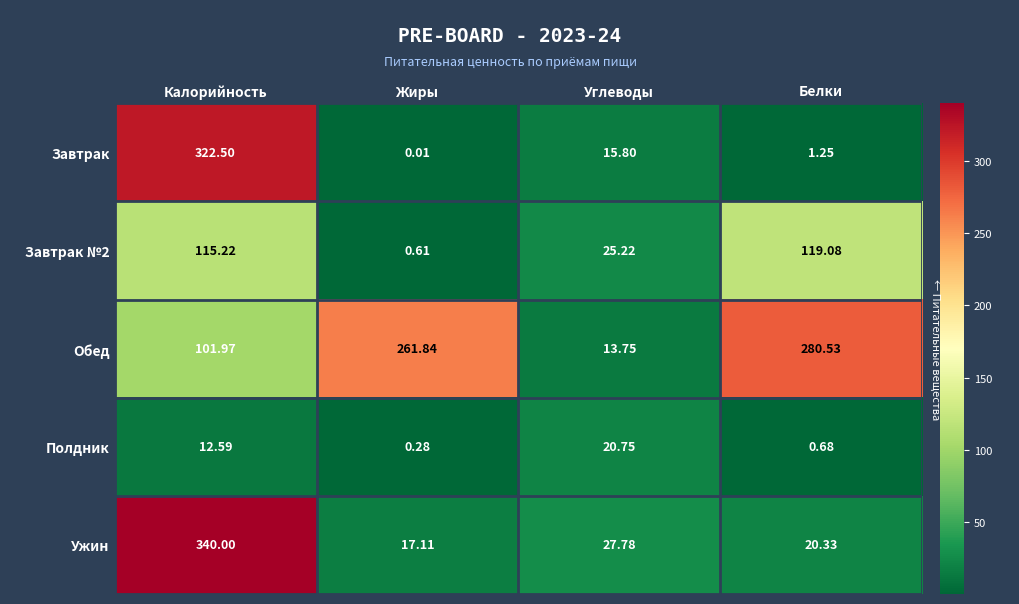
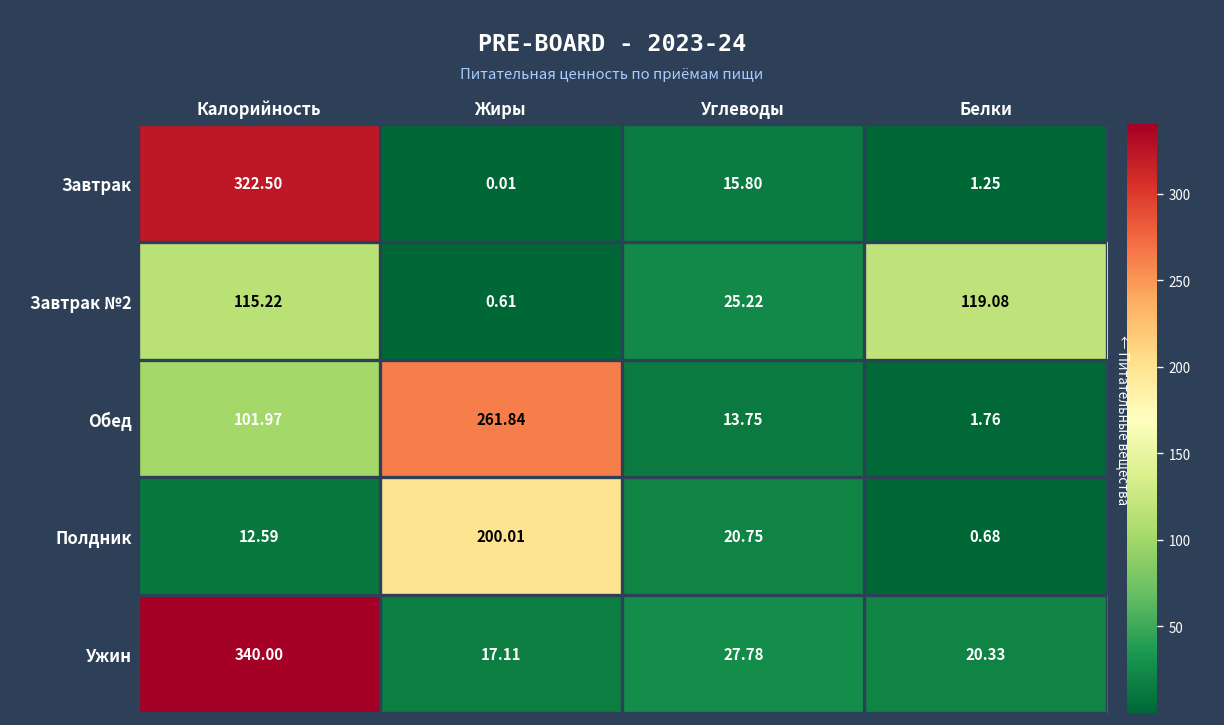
  {
    "Завтрак": {
      "Калорийность": 322.50,
      "Жиры": 0.01,
      "Углеводы": 15.80,
      "Белки": 1.25
    },
    "Завтрак №2": {
      "Калорийность": 115.22,
      "Жиры": 0.61,
      "Углеводы": 25.22,
      "Белки": 119.08
    },
    "Обед": {
      "Калорийность": 101.97,
      "Жиры": 261.84,
      "Углеводы": 13.75,
-     "Белки": 280.53
+     "Белки": 1.76
    },
    "Полдник": {
      "Калорийность": 12.59,
-     "Жиры": 0.28,
+     "Жиры": 200.01,
      "Углеводы": 20.75,
      "Белки": 0.68
    },
    "Ужин": {
      "Калорийность": 340.00,
      "Жиры": 17.11,
      "Углеводы": 27.78,
      "Белки": 20.33
    }
  }
